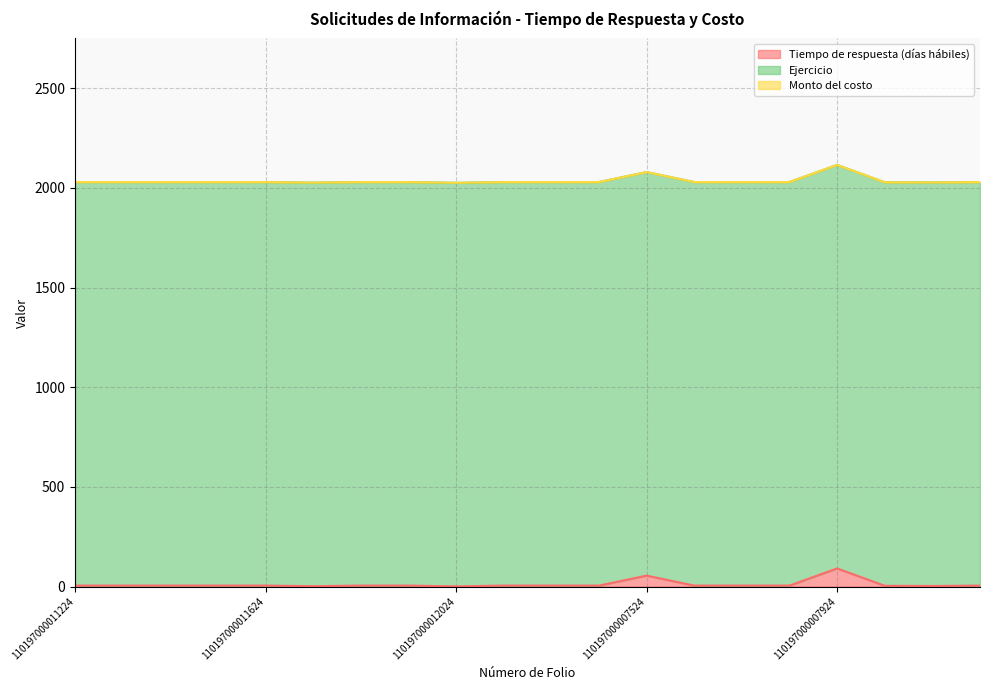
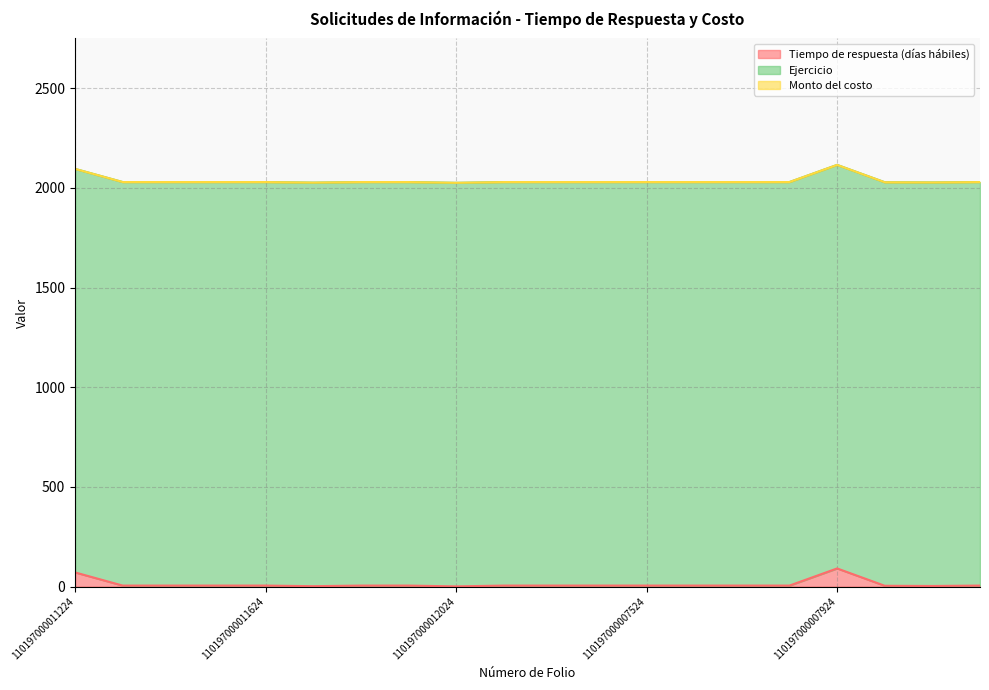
  {
    "Tiempo de respuesta (días hábiles)": {
-     "110197000011224": 10,
+     "110197000011224": 70,
      "110197000011624": 10,
      "110197000012024": 0,
-     "110197000007524": 60,
+     "110197000007524": 10,
      "110197000007924": 90
    }
  }
